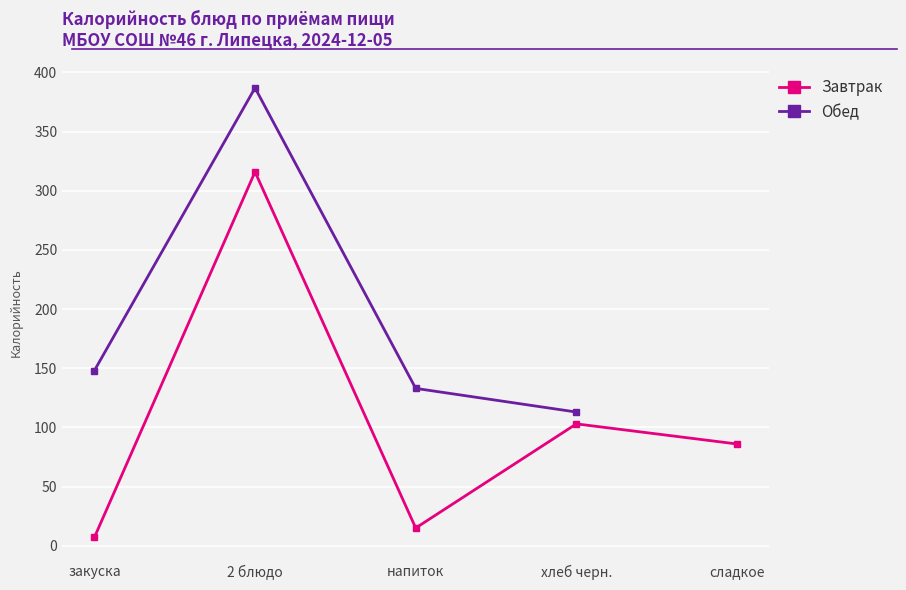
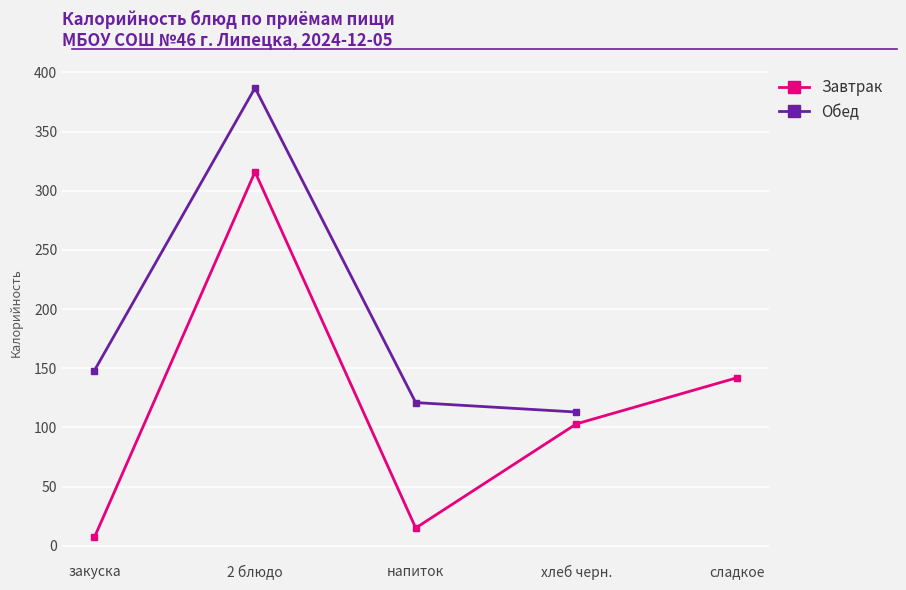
  {
    "Завтрак": {
      "закуска": 7,
      "2 блюдо": 316,
      "напиток": 15,
      "хлеб черн.": 103,
-     "сладкое": 86
+     "сладкое": 142
    },
    "Обед": {
      "закуска": 148,
      "2 блюдо": 387,
-     "напиток": 133,
+     "напиток": 121,
      "хлеб черн.": 113
    }
  }
